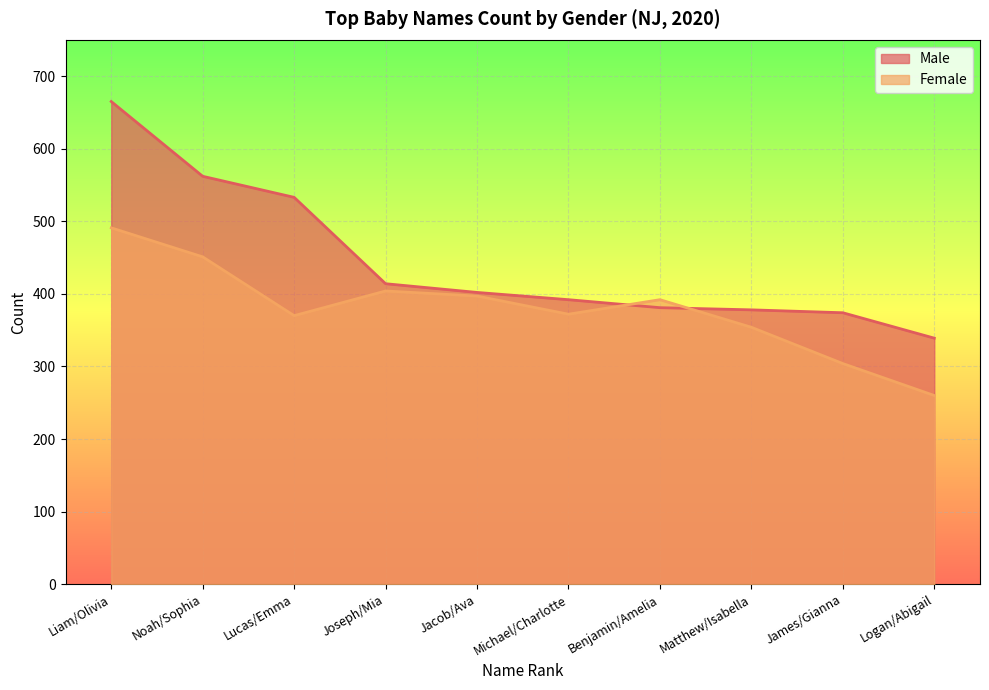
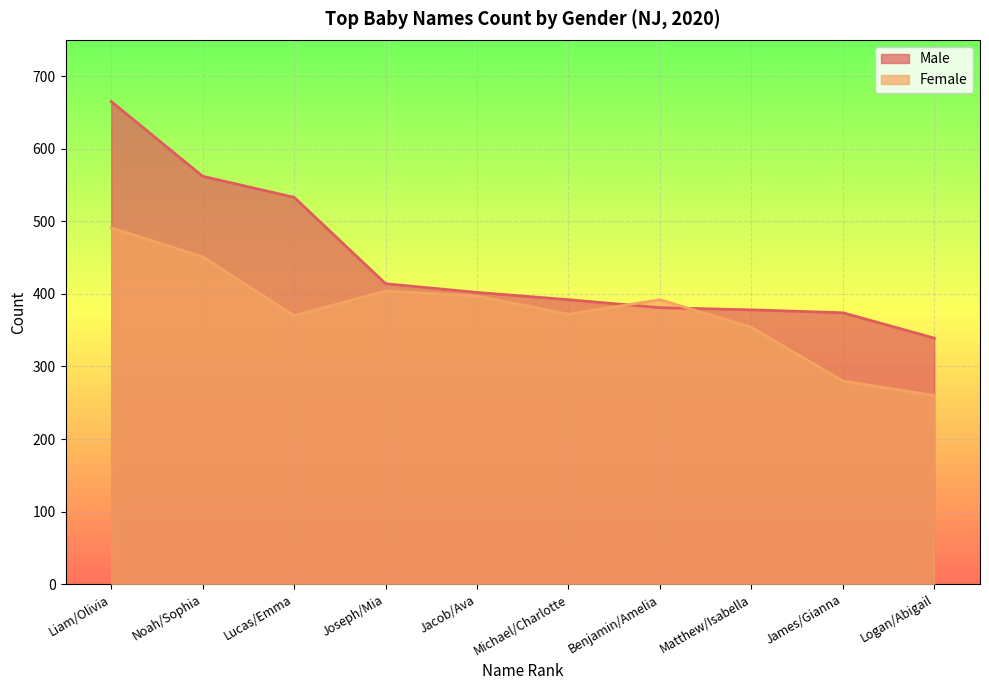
  {
    "Male": {
      "Liam/Olivia": 670,
      "Noah/Sophia": 560,
      "Lucas/Emma": 530,
      "Joseph/Mia": 410,
      "Jacob/Ava": 400,
      "Michael/Charlotte": 390,
      "Benjamin/Amelia": 380,
      "Matthew/Isabella": 380,
      "James/Gianna": 370,
      "Logan/Abigail": 340
    },
    "Female": {
      "Liam/Olivia": 490,
      "Noah/Sophia": 450,
      "Lucas/Emma": 370,
      "Joseph/Mia": 400,
      "Jacob/Ava": 400,
      "Michael/Charlotte": 370,
      "Benjamin/Amelia": 390,
      "Matthew/Isabella": 350,
-     "James/Gianna": 300,
+     "James/Gianna": 280,
      "Logan/Abigail": 260
    }
  }
